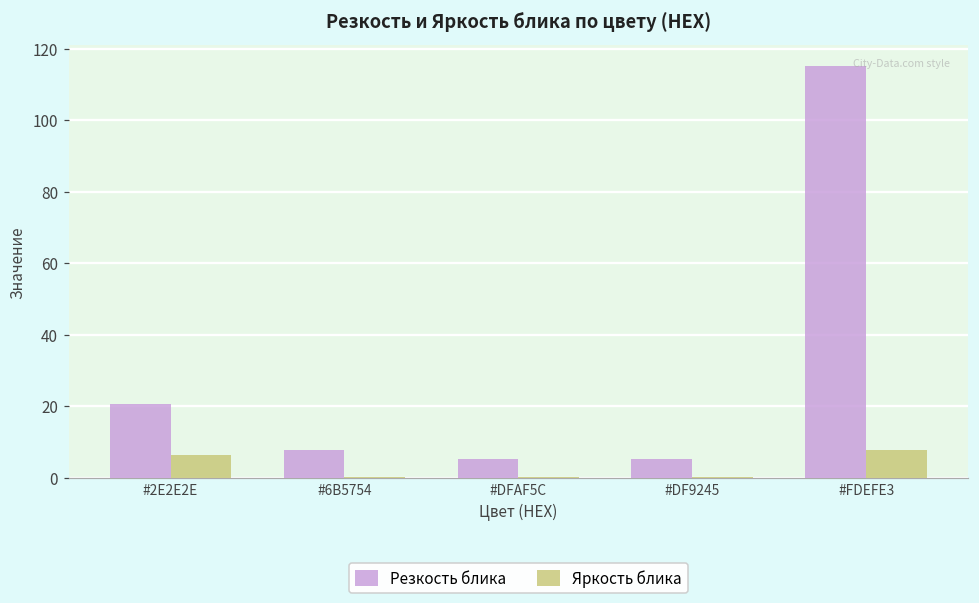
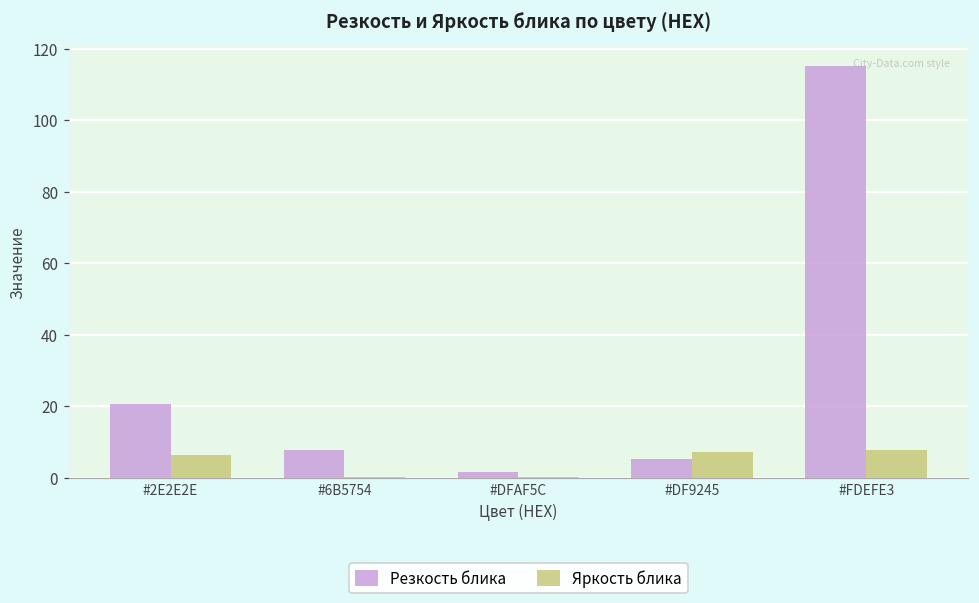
  {
    "Резкость блика": {
      "#2E2E2E": 20,
      "#6B5754": 8,
-     "#DFAF5C": 5,
+     "#DFAF5C": 2,
      "#DF9245": 5,
      "#FDEFE3": 115
    },
    "Яркость блика": {
      "#2E2E2E": 6,
-     "#DF9245": 0,
+     "#DF9245": 7,
      "#FDEFE3": 8
    }
  }
